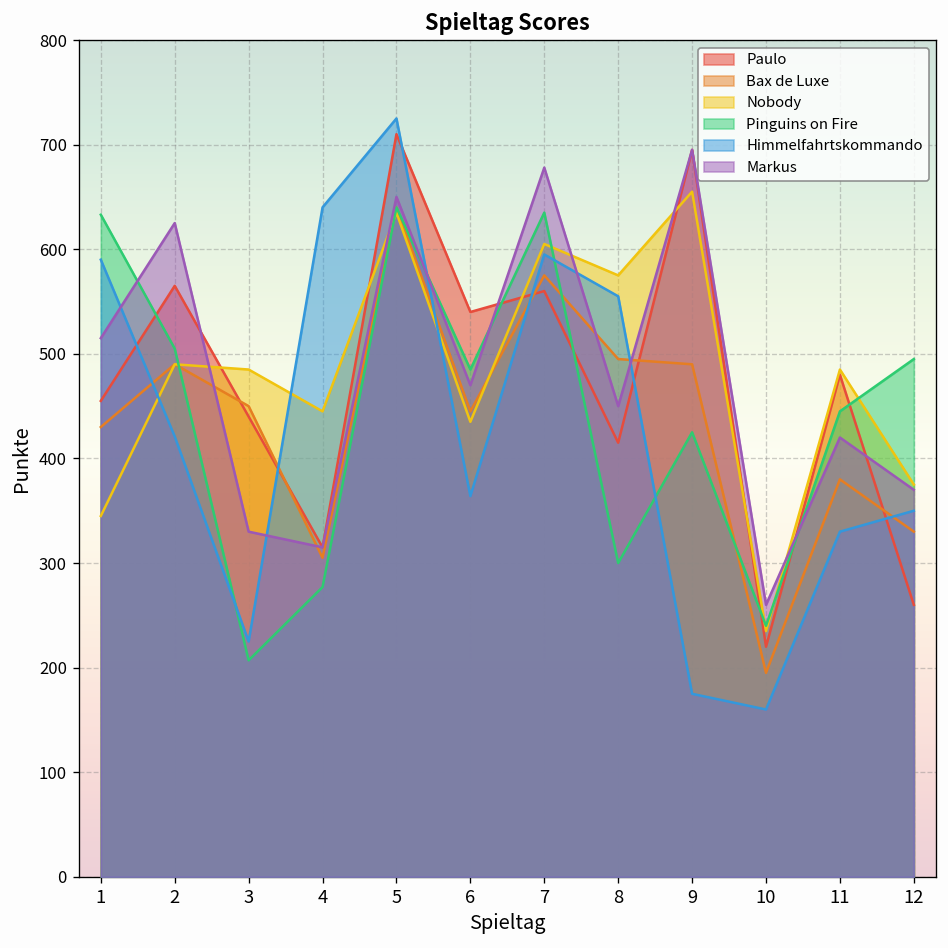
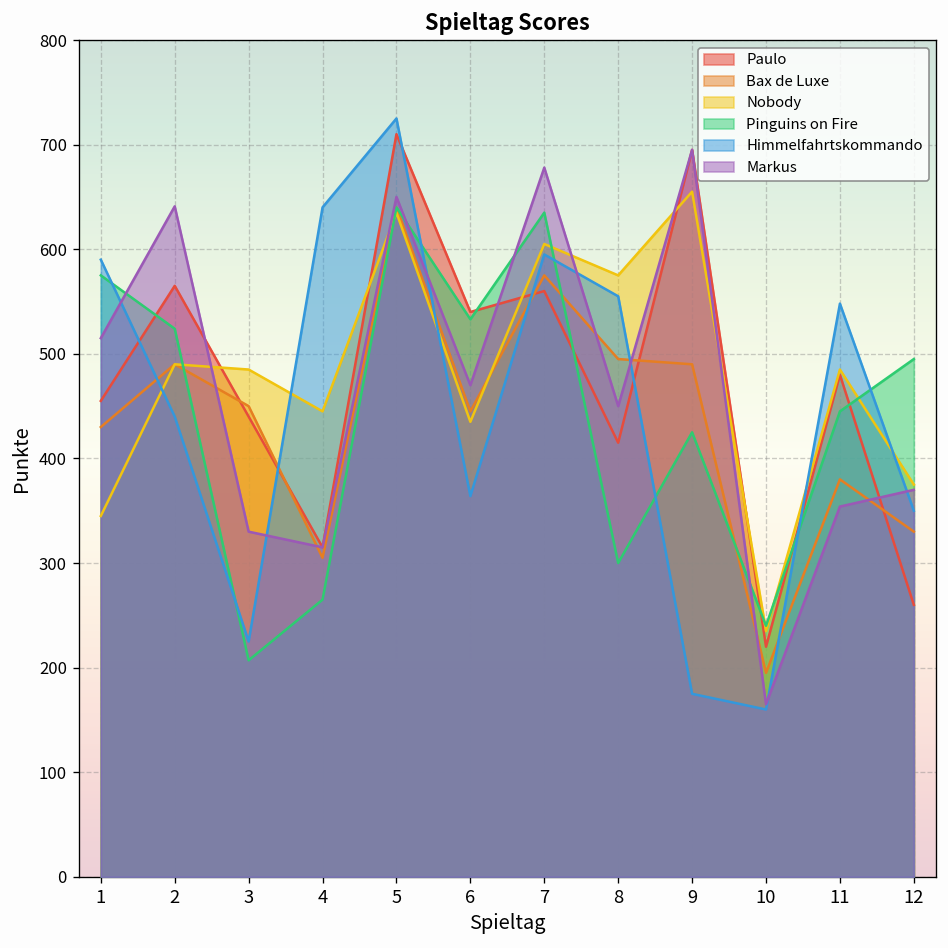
  {
    "Pinguins on Fire": {
-     "1": 630,
-     "2": 510,
+     "1": 580,
+     "2": 520,
      "3": 210,
-     "4": 280,
-     "6": 490,
+     "4": 270,
+     "6": 530,
      "7": 640,
      "8": 300,
      "9": 430,
      "10": 240,
      "11": 450,
      "12": 500
    },
    "Himmelfahrtskommando": {
      "1": 590,
-     "2": 420,
+     "2": 440,
      "3": 230,
      "4": 640,
      "5": 730,
      "6": 360,
      "7": 600,
      "8": 560,
      "9": 180,
      "10": 160,
-     "11": 330,
+     "11": 550,
      "12": 350
    },
    "Markus": {
      "1": 520,
-     "2": 630,
+     "2": 640,
      "3": 330,
      "5": 650,
      "6": 470,
      "7": 680,
      "8": 450,
-     "10": 260,
-     "11": 420,
+     "10": 170,
+     "11": 350,
      "12": 370
    }
  }
